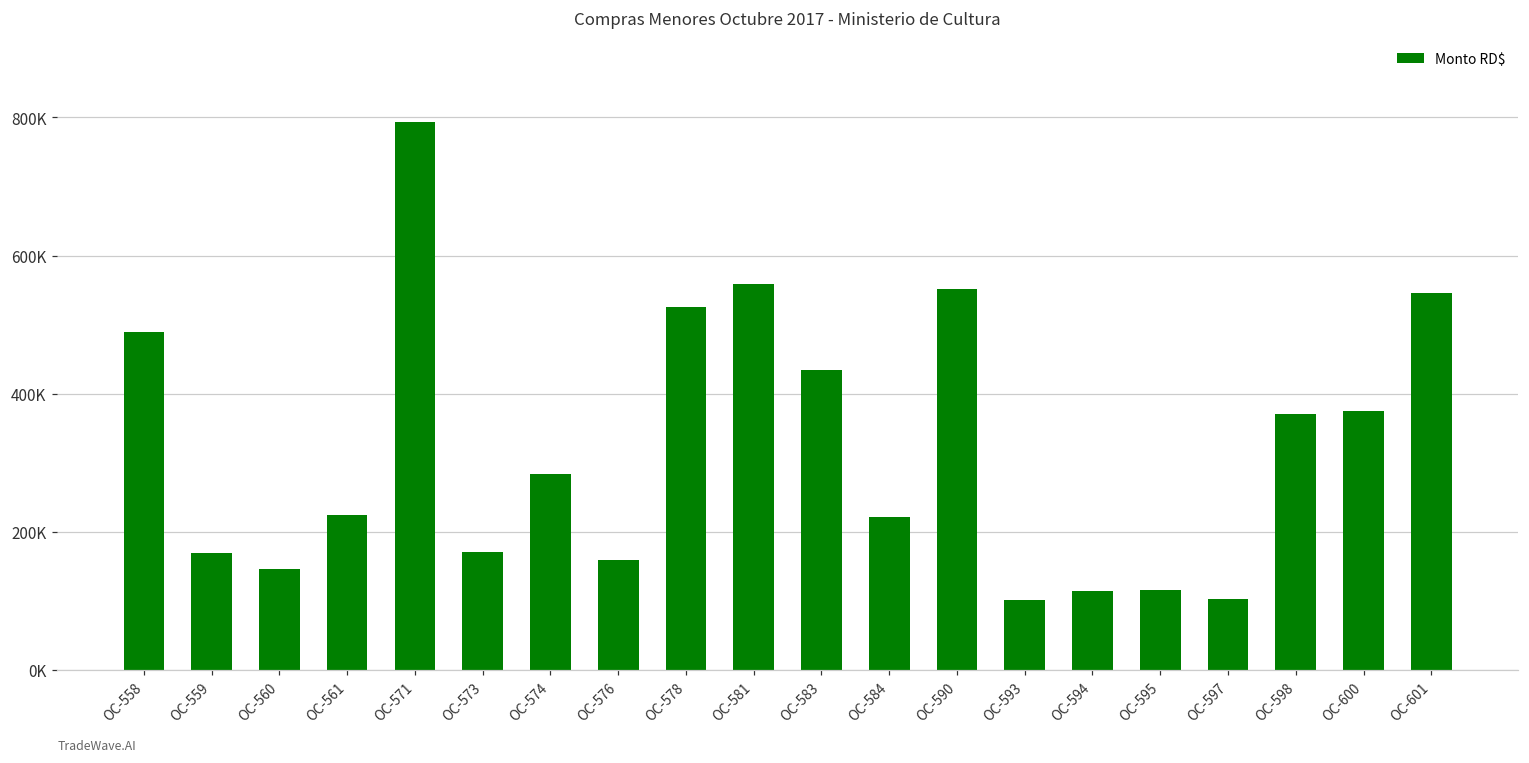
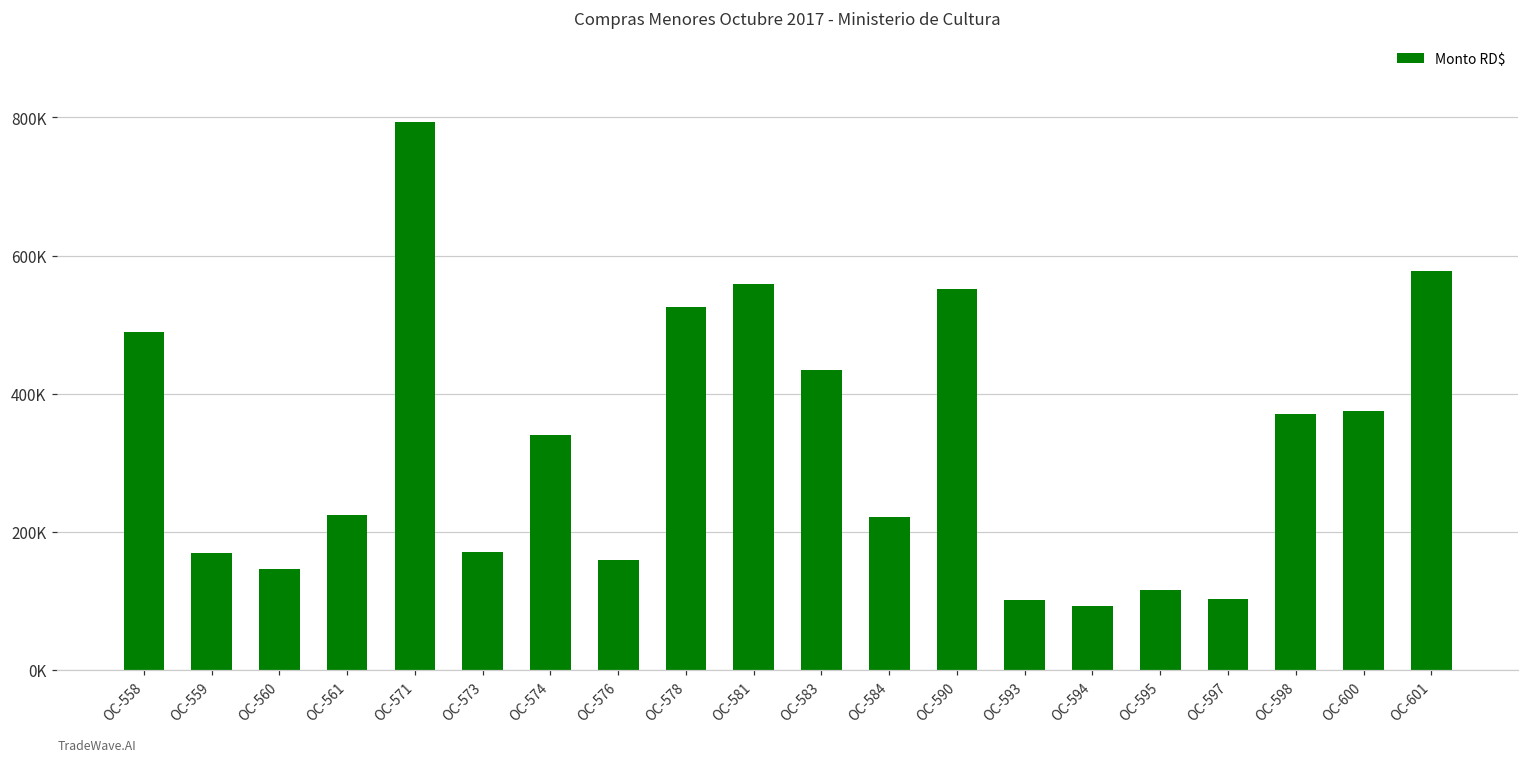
  {
    "OC-558": 490000,
    "OC-559": 170000,
    "OC-560": 150000,
    "OC-561": 220000,
    "OC-571": 790000,
    "OC-573": 170000,
-   "OC-574": 280000,
+   "OC-574": 340000,
    "OC-576": 160000,
    "OC-578": 530000,
    "OC-581": 560000,
    "OC-583": 430000,
    "OC-584": 220000,
    "OC-590": 550000,
    "OC-593": 100000,
-   "OC-594": 120000,
+   "OC-594": 90000,
    "OC-595": 120000,
    "OC-597": 100000,
    "OC-598": 370000,
    "OC-600": 370000,
-   "OC-601": 550000
+   "OC-601": 580000
  }
